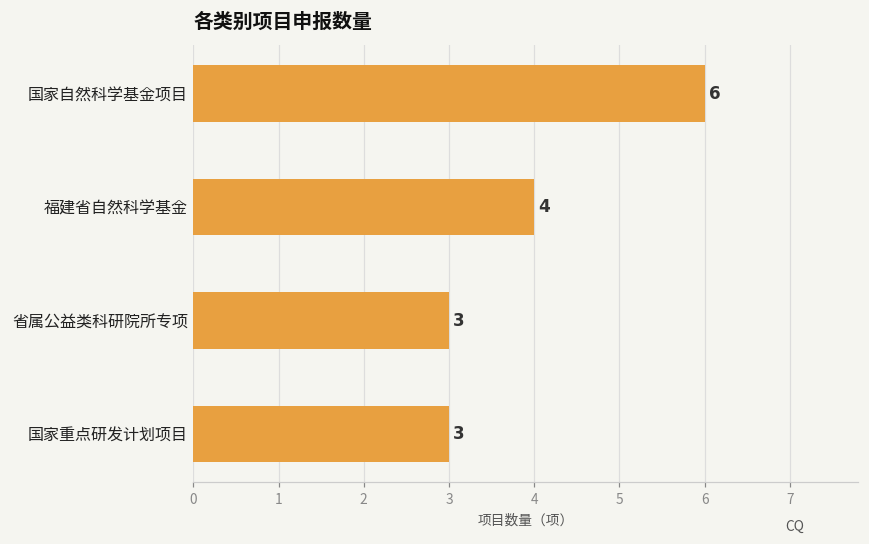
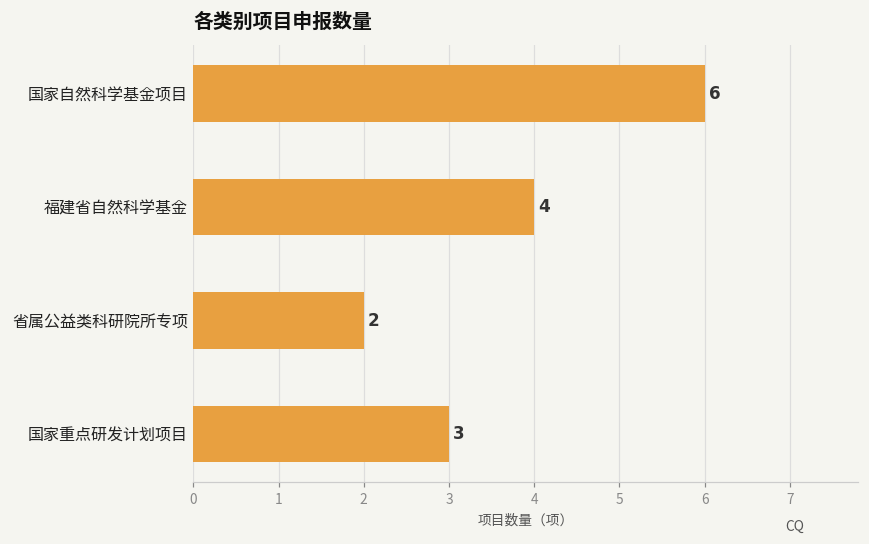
  {
    "国家自然科学基金项目": 6,
    "福建省自然科学基金": 4,
-   "省属公益类科研院所专项": 3,
+   "省属公益类科研院所专项": 2,
    "国家重点研发计划项目": 3
  }
